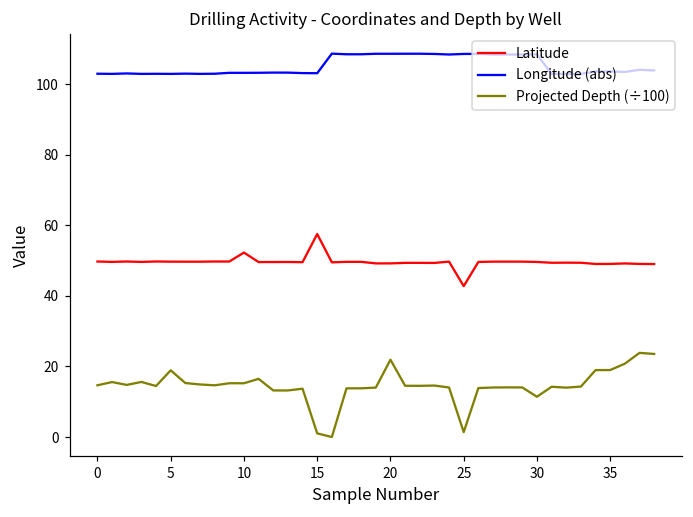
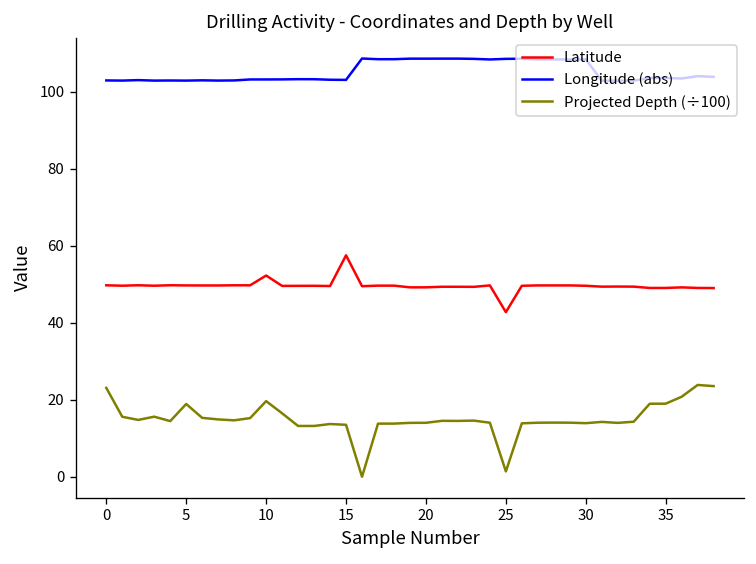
  {
    "Latitude": {
      "0": 50,
      "5": 50,
      "10": 52,
      "15": 58,
      "20": 49,
      "25": 43,
      "30": 50,
      "35": 49
    },
    "Longitude (abs)": {
      "0": 103,
      "5": 103,
      "10": 103,
      "15": 103,
      "20": 109,
      "25": 109
    },
    "Projected Depth (÷100)": {
-     "0": 15,
+     "0": 23,
      "5": 19,
-     "10": 15,
-     "15": 1,
-     "20": 22,
+     "10": 20,
+     "15": 14,
+     "20": 14,
      "25": 1,
-     "30": 11,
+     "30": 14,
      "35": 19
    }
  }
